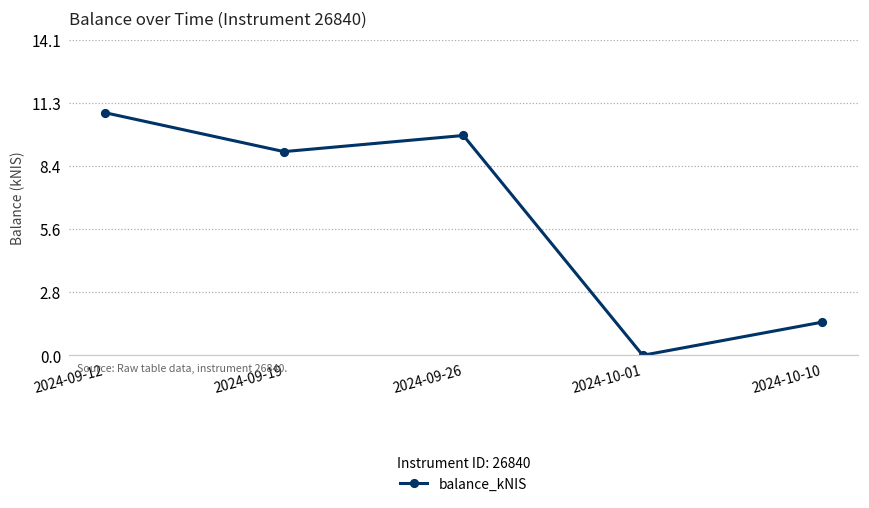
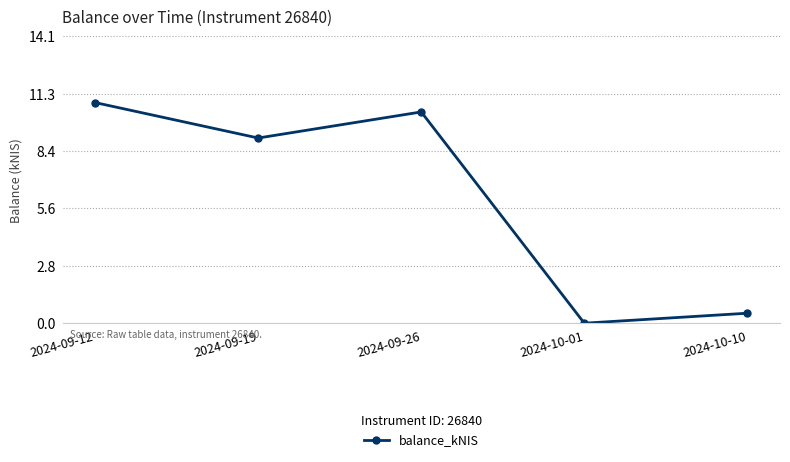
  {
    "2024-09-12": 10.8,
    "2024-09-19": 9.1,
-   "2024-09-26": 9.8,
+   "2024-09-26": 10.4,
    "2024-10-01": 0.0,
-   "2024-10-10": 1.5
+   "2024-10-10": 0.5
  }
